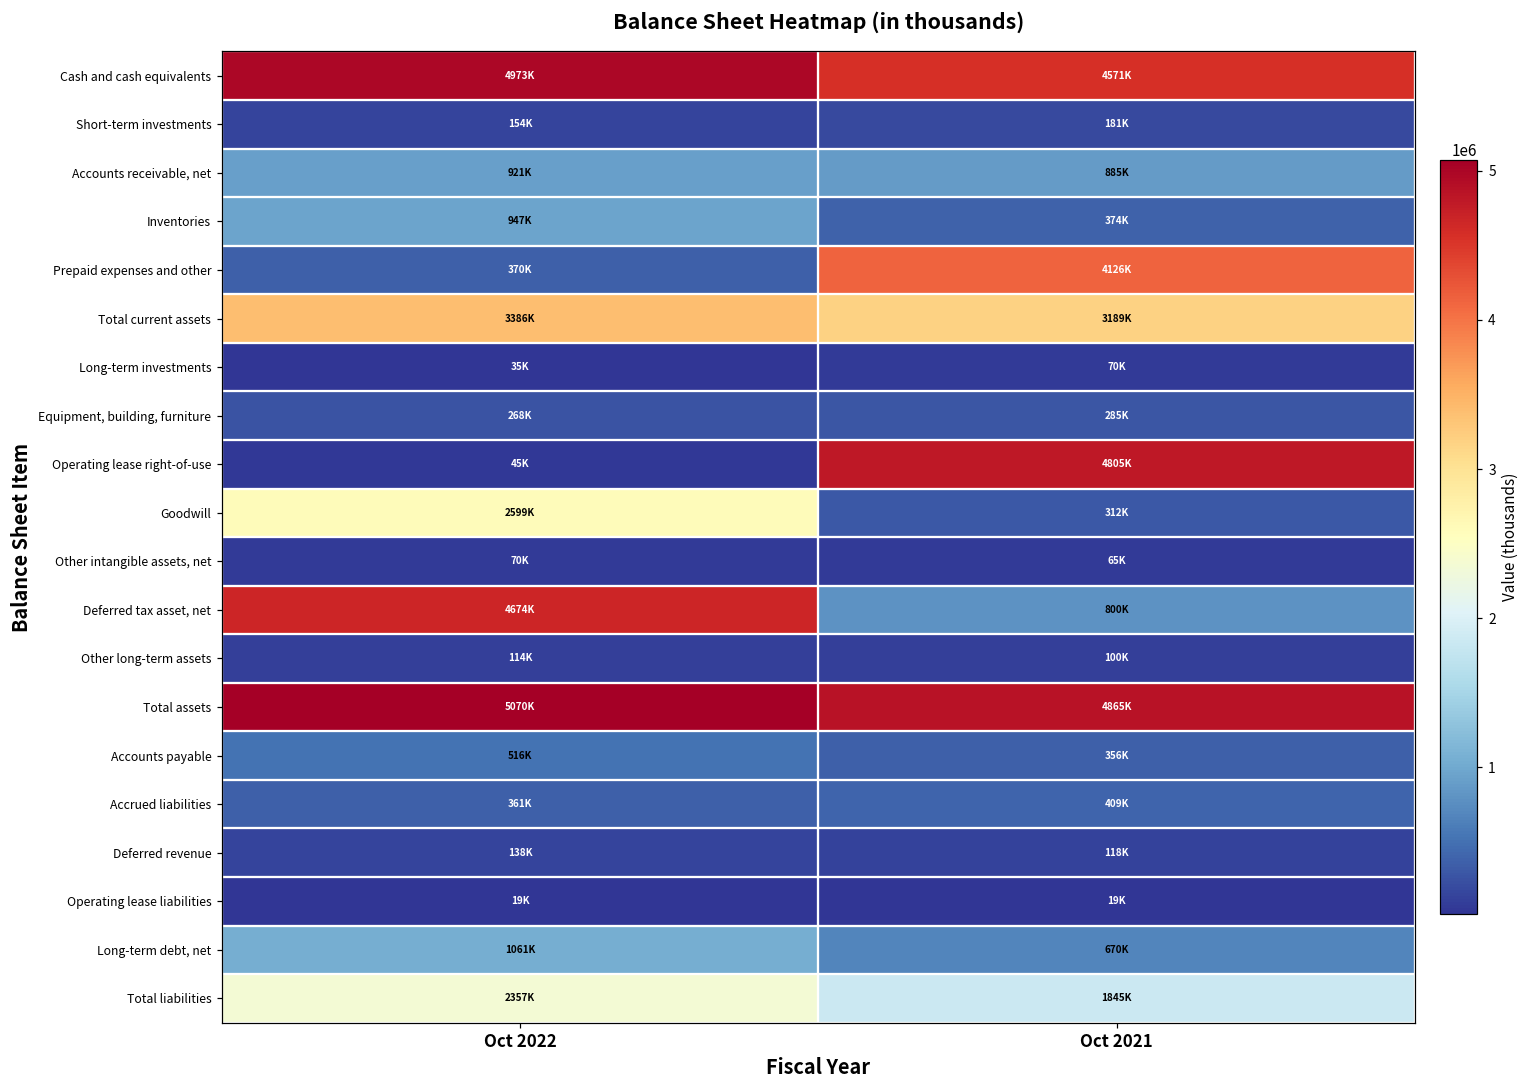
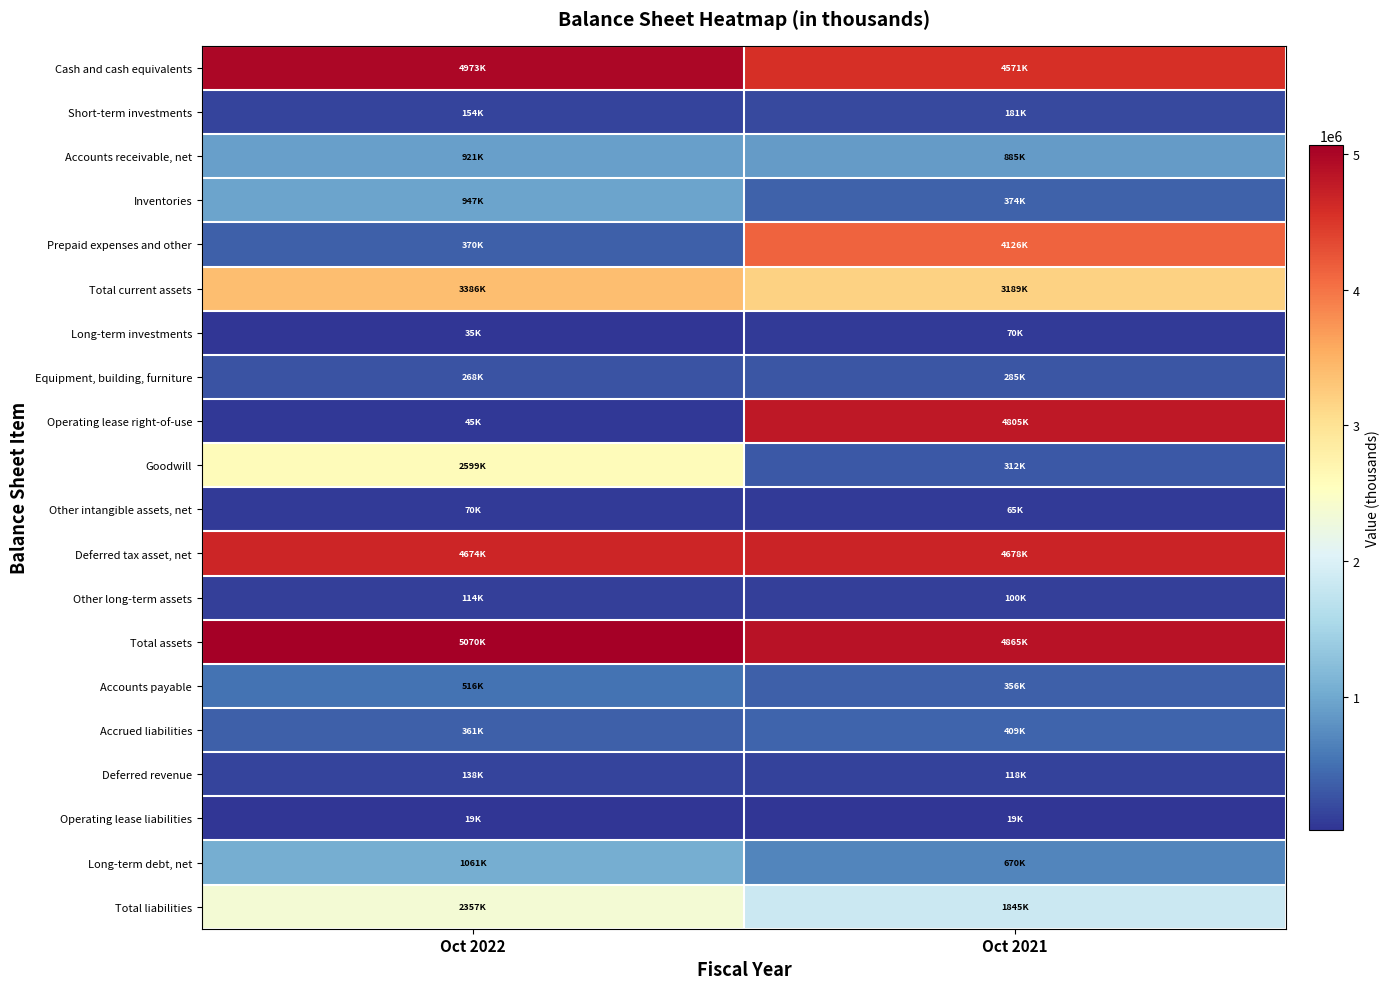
  {
    "Cash and cash equivalents": {
      "Oct 2022": "4973K",
      "Oct 2021": "4571K"
    },
    "Short-term investments": {
      "Oct 2022": "154K",
      "Oct 2021": "181K"
    },
    "Accounts receivable, net": {
      "Oct 2022": "921K",
      "Oct 2021": "885K"
    },
    "Inventories": {
      "Oct 2022": "947K",
      "Oct 2021": "374K"
    },
    "Prepaid expenses and other": {
      "Oct 2022": "370K",
      "Oct 2021": "4126K"
    },
    "Total current assets": {
      "Oct 2022": "3386K",
      "Oct 2021": "3189K"
    },
    "Long-term investments": {
      "Oct 2022": "35K",
      "Oct 2021": "70K"
    },
    "Equipment, building, furniture": {
      "Oct 2022": "268K",
      "Oct 2021": "285K"
    },
    "Operating lease right-of-use": {
      "Oct 2022": "45K",
      "Oct 2021": "4805K"
    },
    "Goodwill": {
      "Oct 2022": "2599K",
      "Oct 2021": "312K"
    },
    "Other intangible assets, net": {
      "Oct 2022": "70K",
      "Oct 2021": "65K"
    },
    "Deferred tax asset, net": {
      "Oct 2022": "4674K",
-     "Oct 2021": "800K"
+     "Oct 2021": "4678K"
    },
    "Other long-term assets": {
      "Oct 2022": "114K",
      "Oct 2021": "100K"
    },
    "Total assets": {
      "Oct 2022": "5070K",
      "Oct 2021": "4865K"
    },
    "Accounts payable": {
      "Oct 2022": "516K",
      "Oct 2021": "356K"
    },
    "Accrued liabilities": {
      "Oct 2022": "361K",
      "Oct 2021": "409K"
    },
    "Deferred revenue": {
      "Oct 2022": "138K",
      "Oct 2021": "118K"
    },
    "Operating lease liabilities": {
      "Oct 2022": "19K",
      "Oct 2021": "19K"
    },
    "Long-term debt, net": {
      "Oct 2022": "1061K",
      "Oct 2021": "670K"
    },
    "Total liabilities": {
      "Oct 2022": "2357K",
      "Oct 2021": "1845K"
    }
  }
